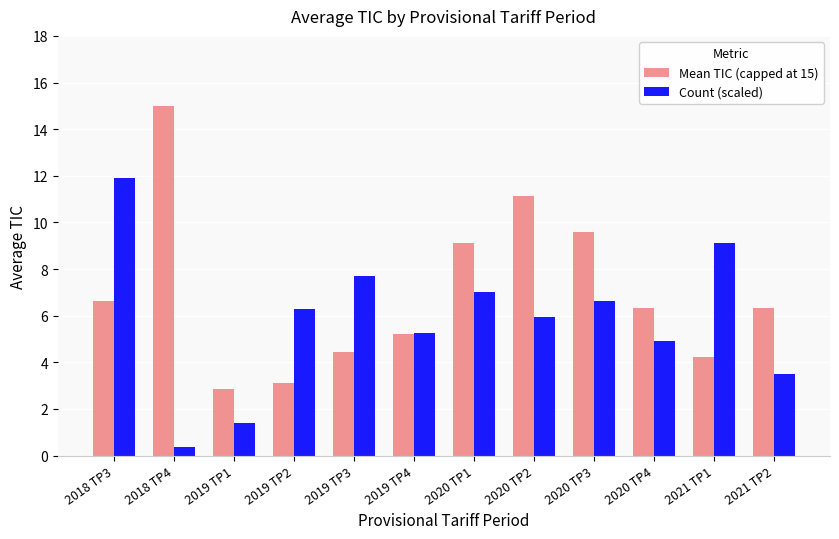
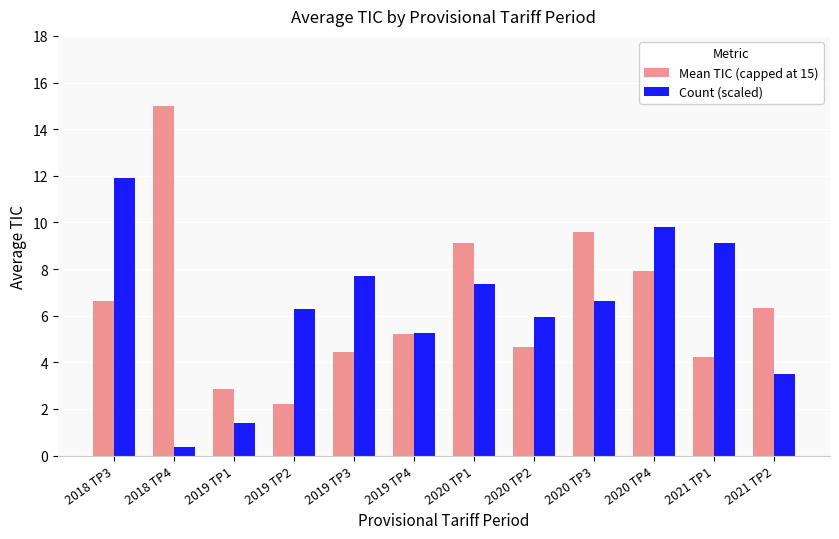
  {
    "Mean TIC (capped at 15)": {
      "2018 TP3": 6.6,
      "2018 TP4": 15.0,
      "2019 TP1": 2.8,
-     "2019 TP2": 3.1,
+     "2019 TP2": 2.2,
      "2019 TP3": 4.5,
      "2019 TP4": 5.2,
      "2020 TP1": 9.1,
-     "2020 TP2": 11.1,
+     "2020 TP2": 4.7,
      "2020 TP3": 9.6,
-     "2020 TP4": 6.3,
+     "2020 TP4": 7.9,
      "2021 TP1": 4.2,
      "2021 TP2": 6.3
    },
    "Count (scaled)": {
      "2018 TP3": 11.9,
      "2018 TP4": 0.4,
      "2019 TP1": 1.4,
      "2019 TP2": 6.3,
      "2019 TP3": 7.7,
      "2019 TP4": 5.3,
-     "2020 TP1": 7.0,
+     "2020 TP1": 7.4,
      "2020 TP2": 5.9,
      "2020 TP3": 6.6,
-     "2020 TP4": 4.9,
+     "2020 TP4": 9.8,
      "2021 TP1": 9.1,
      "2021 TP2": 3.5
    }
  }
